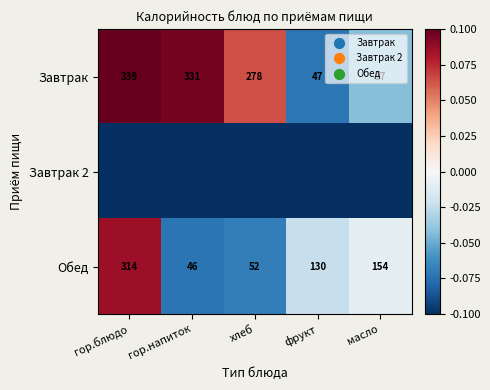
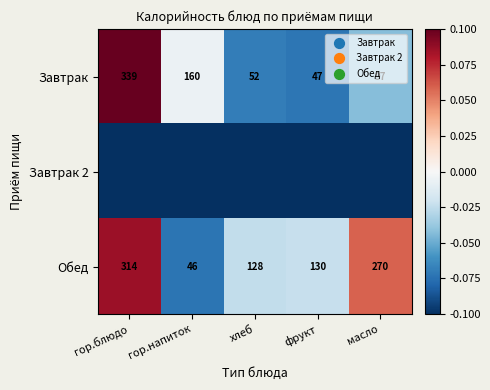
  {
    "Завтрак": {
      "гор.блюдо": 339,
-     "гор.напиток": 331,
-     "хлеб": 278,
+     "гор.напиток": 160,
+     "хлеб": 52,
      "фрукт": 47
    },
    "Обед": {
      "гор.блюдо": 314,
      "гор.напиток": 46,
-     "хлеб": 52,
+     "хлеб": 128,
      "фрукт": 130,
-     "масло": 154
+     "масло": 270
    }
  }
